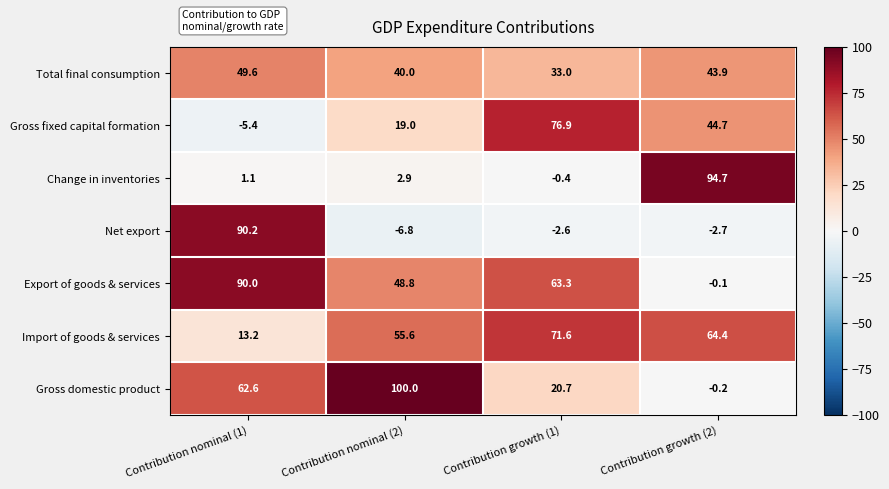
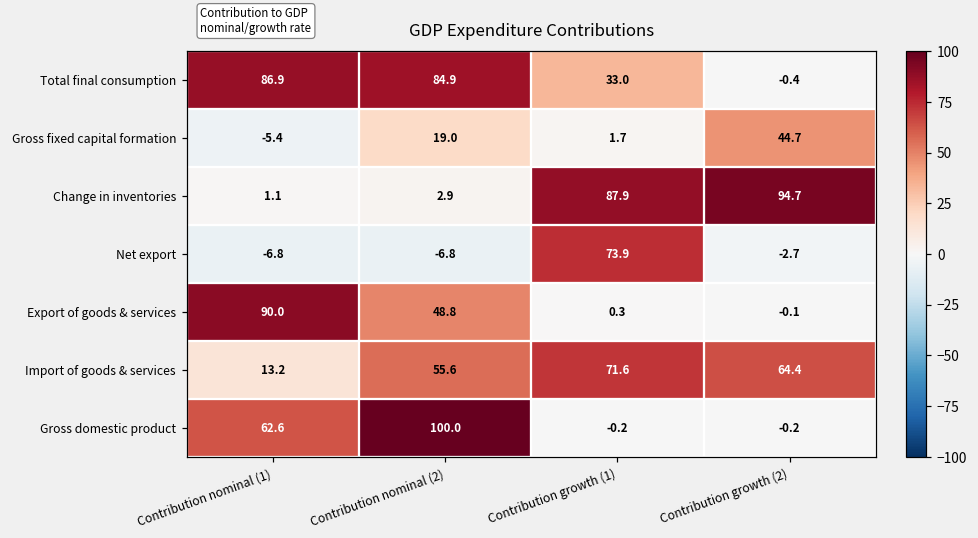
  {
    "Total final consumption": {
-     "Contribution nominal (1)": 49.6,
-     "Contribution nominal (2)": 40.0,
+     "Contribution nominal (1)": 86.9,
+     "Contribution nominal (2)": 84.9,
      "Contribution growth (1)": 33.0,
-     "Contribution growth (2)": 43.9
+     "Contribution growth (2)": -0.4
    },
    "Gross fixed capital formation": {
      "Contribution nominal (1)": -5.4,
      "Contribution nominal (2)": 19.0,
-     "Contribution growth (1)": 76.9,
+     "Contribution growth (1)": 1.7,
      "Contribution growth (2)": 44.7
    },
    "Change in inventories": {
      "Contribution nominal (1)": 1.1,
      "Contribution nominal (2)": 2.9,
-     "Contribution growth (1)": -0.4,
+     "Contribution growth (1)": 87.9,
      "Contribution growth (2)": 94.7
    },
    "Net export": {
-     "Contribution nominal (1)": 90.2,
+     "Contribution nominal (1)": -6.8,
      "Contribution nominal (2)": -6.8,
-     "Contribution growth (1)": -2.6,
+     "Contribution growth (1)": 73.9,
      "Contribution growth (2)": -2.7
    },
    "Export of goods & services": {
      "Contribution nominal (1)": 90.0,
      "Contribution nominal (2)": 48.8,
-     "Contribution growth (1)": 63.3,
+     "Contribution growth (1)": 0.3,
      "Contribution growth (2)": -0.1
    },
    "Import of goods & services": {
      "Contribution nominal (1)": 13.2,
      "Contribution nominal (2)": 55.6,
      "Contribution growth (1)": 71.6,
      "Contribution growth (2)": 64.4
    },
    "Gross domestic product": {
      "Contribution nominal (1)": 62.6,
      "Contribution nominal (2)": 100.0,
-     "Contribution growth (1)": 20.7,
+     "Contribution growth (1)": -0.2,
      "Contribution growth (2)": -0.2
    }
  }
